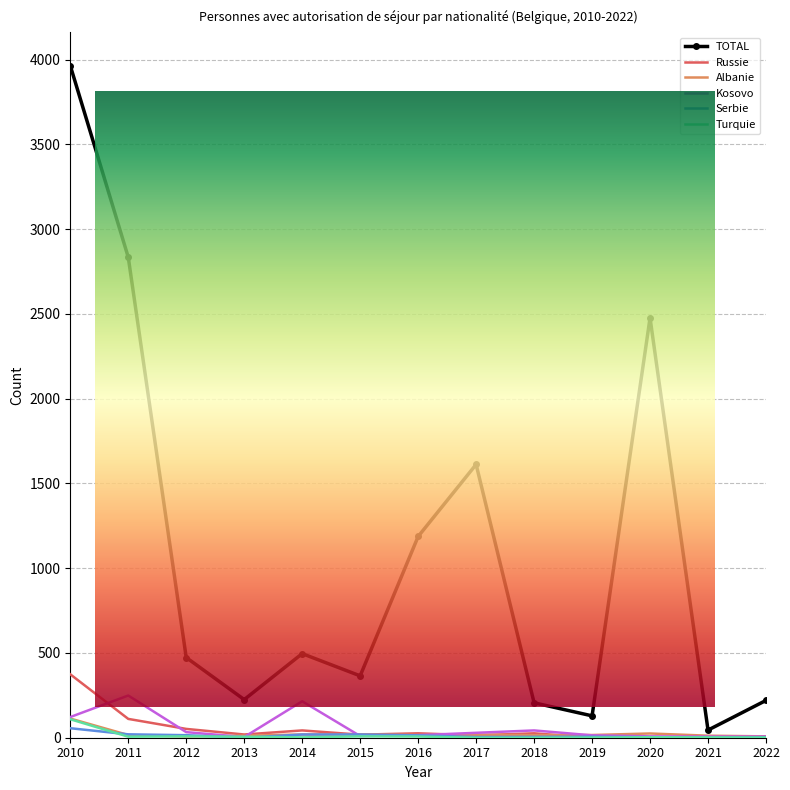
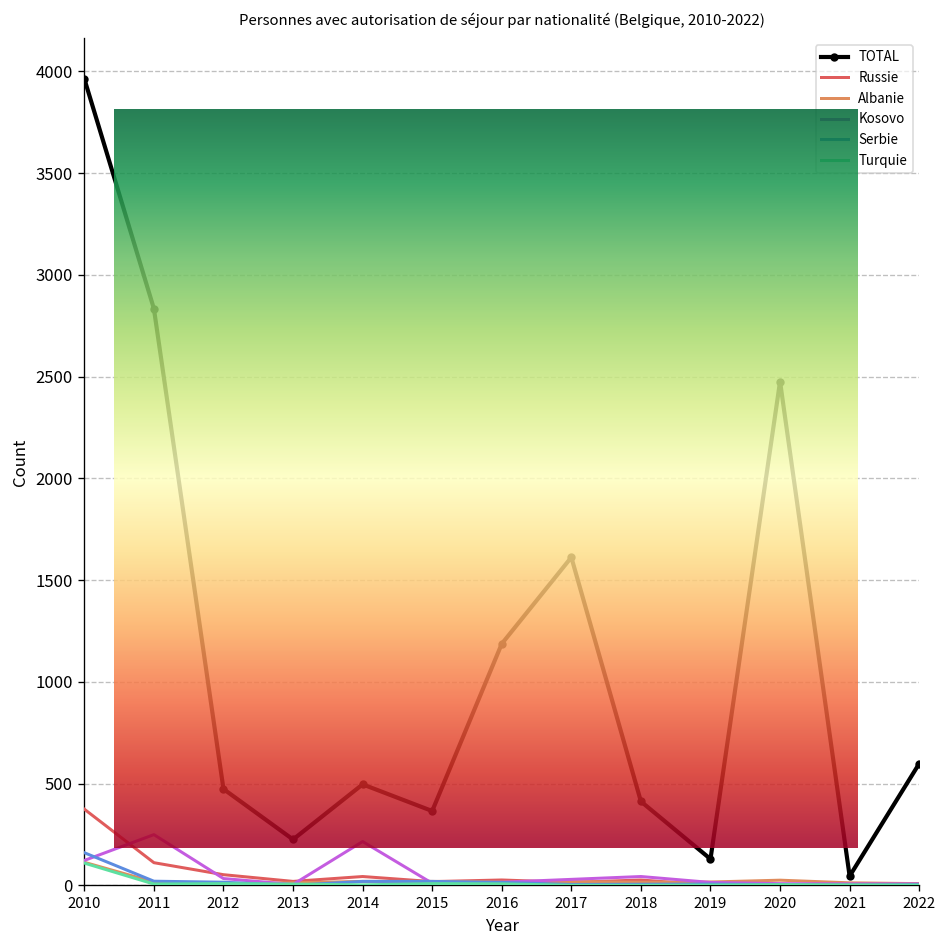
  {
    "Personnes avec autorisation de séjour par nationalité (Belgique, 2010-2022)": {
      "TOTAL": {
        "2010": 3960,
        "2011": 2830,
        "2012": 470,
        "2013": 230,
        "2014": 500,
        "2015": 370,
        "2016": 1190,
        "2017": 1610,
-       "2018": 210,
+       "2018": 410,
        "2019": 130,
        "2020": 2480,
        "2021": 50,
-       "2022": 220
+       "2022": 600
      },
      "Kosovo": {
        "2011": 250,
        "2012": 30,
        "2014": 220,
        "2018": 40
      },
      "Serbie": {
-       "2010": 60
+       "2010": 160
      },
      "Turquie": {
        "2014": 0
      }
    }
  }
